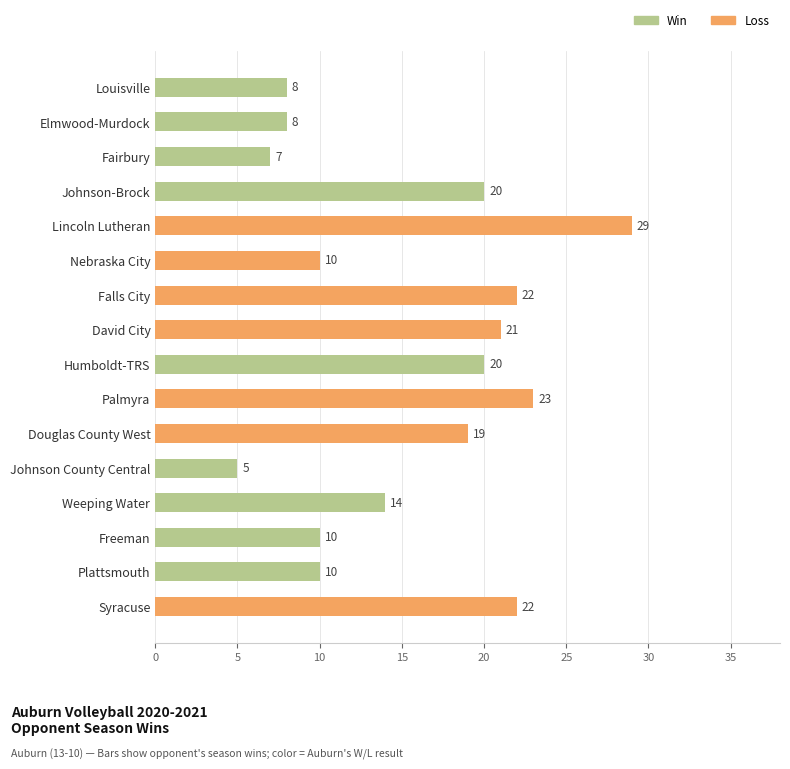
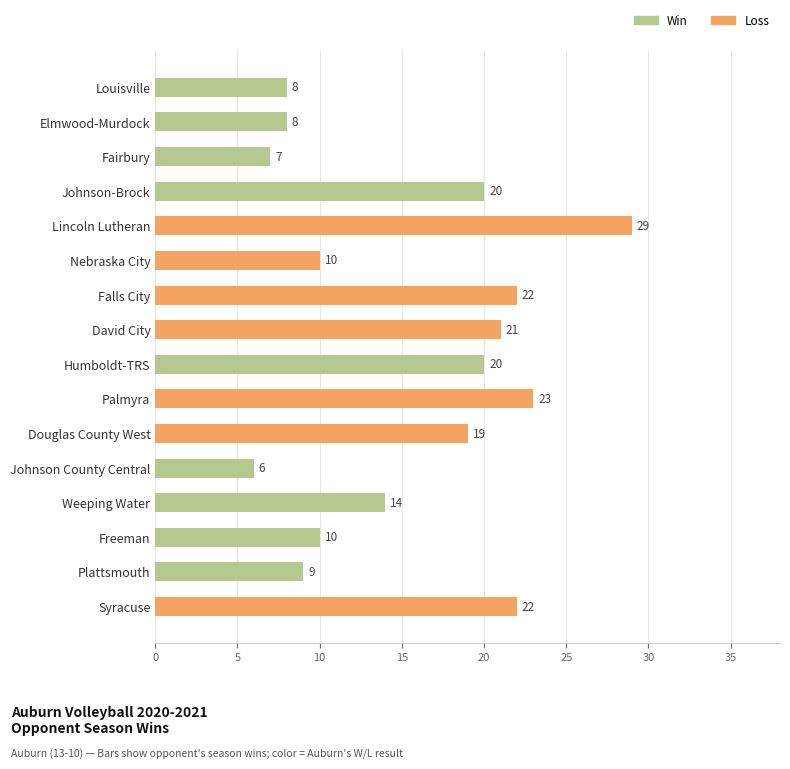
  {
    "Louisville": 8,
    "Elmwood-Murdock": 8,
    "Fairbury": 7,
    "Johnson-Brock": 20,
    "Lincoln Lutheran": 29,
    "Nebraska City": 10,
    "Falls City": 22,
    "David City": 21,
    "Humboldt-TRS": 20,
    "Palmyra": 23,
    "Douglas County West": 19,
-   "Johnson County Central": 5,
+   "Johnson County Central": 6,
    "Weeping Water": 14,
    "Freeman": 10,
-   "Plattsmouth": 10,
+   "Plattsmouth": 9,
    "Syracuse": 22
  }
